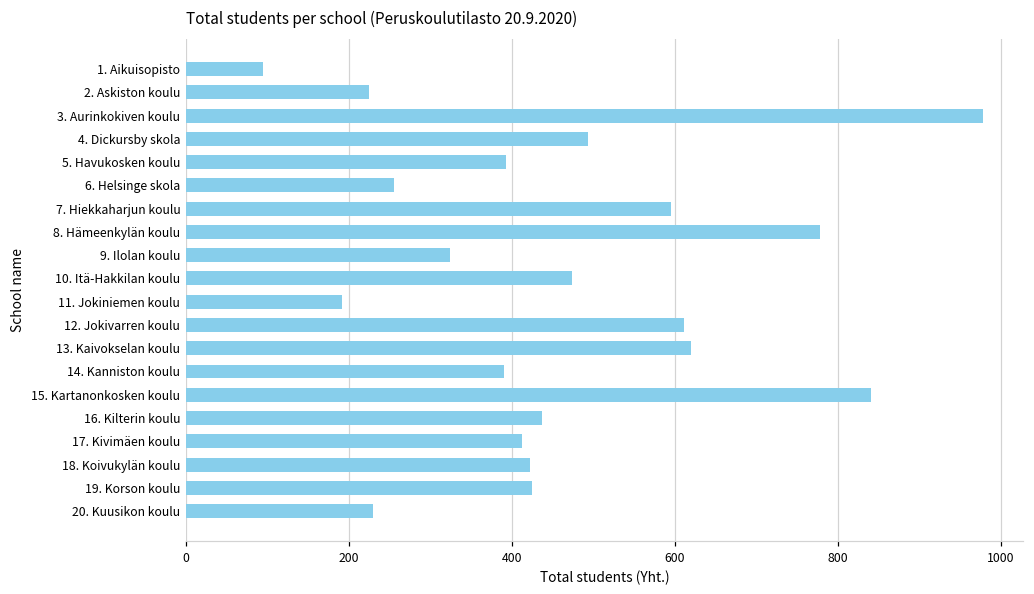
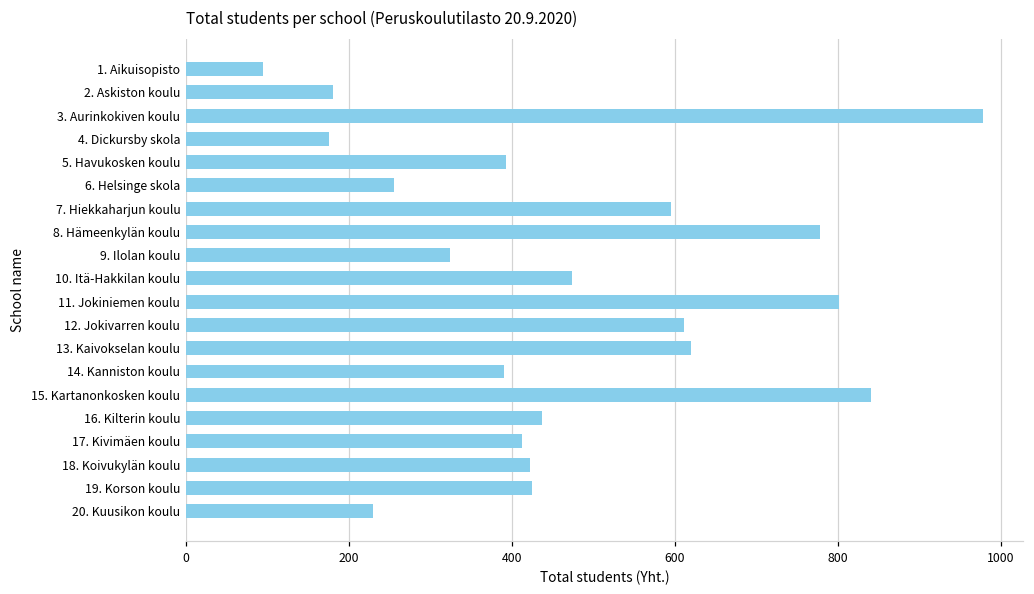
  {
    "1. Aikuisopisto": 100,
-   "2. Askiston koulu": 230,
+   "2. Askiston koulu": 180,
    "3. Aurinkokiven koulu": 980,
-   "4. Dickursby skola": 490,
+   "4. Dickursby skola": 180,
    "5. Havukosken koulu": 390,
    "6. Helsinge skola": 260,
    "7. Hiekkaharjun koulu": 600,
    "8. Hämeenkylän koulu": 780,
    "9. Ilolan koulu": 320,
    "10. Itä-Hakkilan koulu": 470,
-   "11. Jokiniemen koulu": 190,
+   "11. Jokiniemen koulu": 800,
    "12. Jokivarren koulu": 610,
    "13. Kaivokselan koulu": 620,
    "14. Kanniston koulu": 390,
    "15. Kartanonkosken koulu": 840,
    "16. Kilterin koulu": 440,
    "17. Kivimäen koulu": 410,
    "18. Koivukylän koulu": 420,
    "19. Korson koulu": 430,
    "20. Kuusikon koulu": 230
  }
